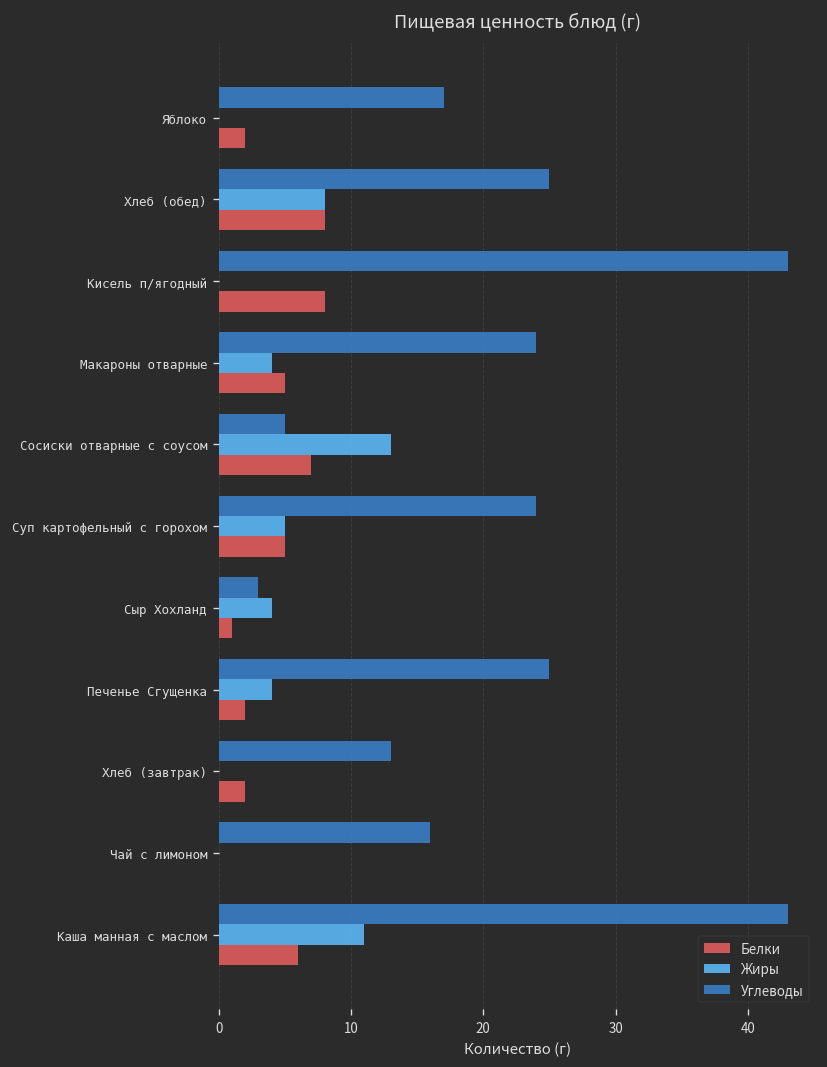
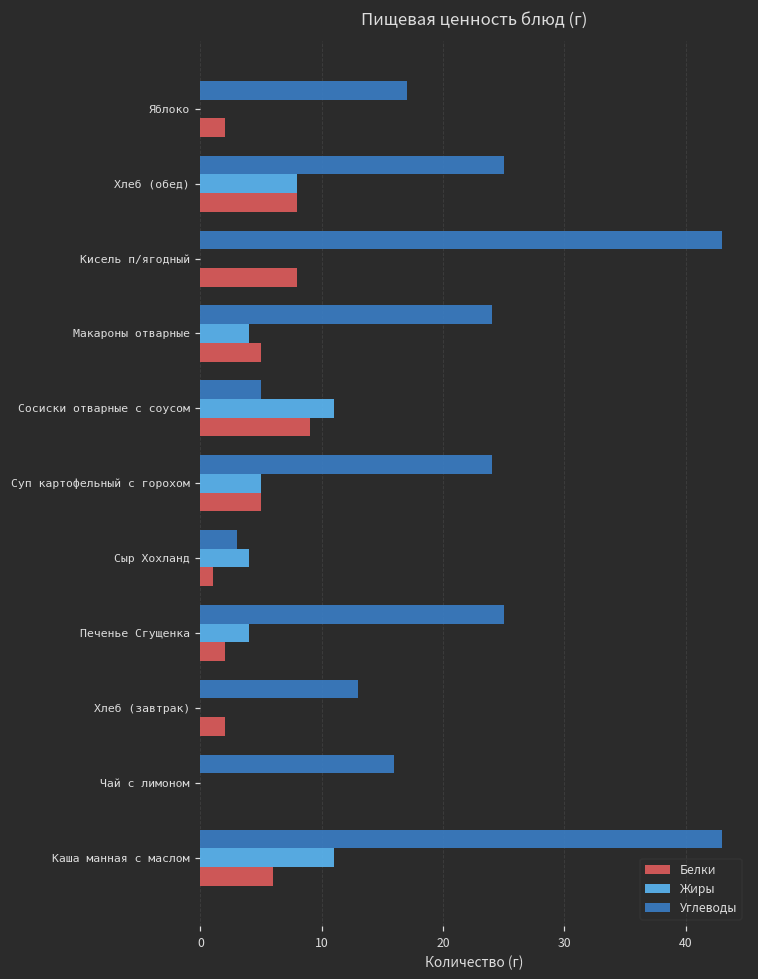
  {
    "Белки": {
      "Яблоко": 2,
      "Хлеб (обед)": 8,
      "Кисель п/ягодный": 8,
      "Макароны отварные": 5,
-     "Сосиски отварные с соусом": 7,
+     "Сосиски отварные с соусом": 9,
      "Суп картофельный с горохом": 5,
      "Сыр Хохланд": 1,
      "Печенье Сгущенка": 2,
      "Хлеб (завтрак)": 2,
      "Чай с лимоном": 0,
      "Каша манная с маслом": 6
    },
    "Жиры": {
      "Яблоко": 0,
      "Хлеб (обед)": 8,
      "Кисель п/ягодный": 0,
      "Макароны отварные": 4,
-     "Сосиски отварные с соусом": 13,
+     "Сосиски отварные с соусом": 11,
      "Суп картофельный с горохом": 5,
      "Сыр Хохланд": 4,
      "Печенье Сгущенка": 4,
      "Хлеб (завтрак)": 0,
      "Чай с лимоном": 0,
      "Каша манная с маслом": 11
    },
    "Углеводы": {
      "Яблоко": 17,
      "Хлеб (обед)": 25,
      "Кисель п/ягодный": 43,
      "Макароны отварные": 24,
      "Сосиски отварные с соусом": 5,
      "Суп картофельный с горохом": 24,
      "Сыр Хохланд": 3,
      "Печенье Сгущенка": 25,
      "Хлеб (завтрак)": 13,
      "Чай с лимоном": 16,
      "Каша манная с маслом": 43
    }
  }
